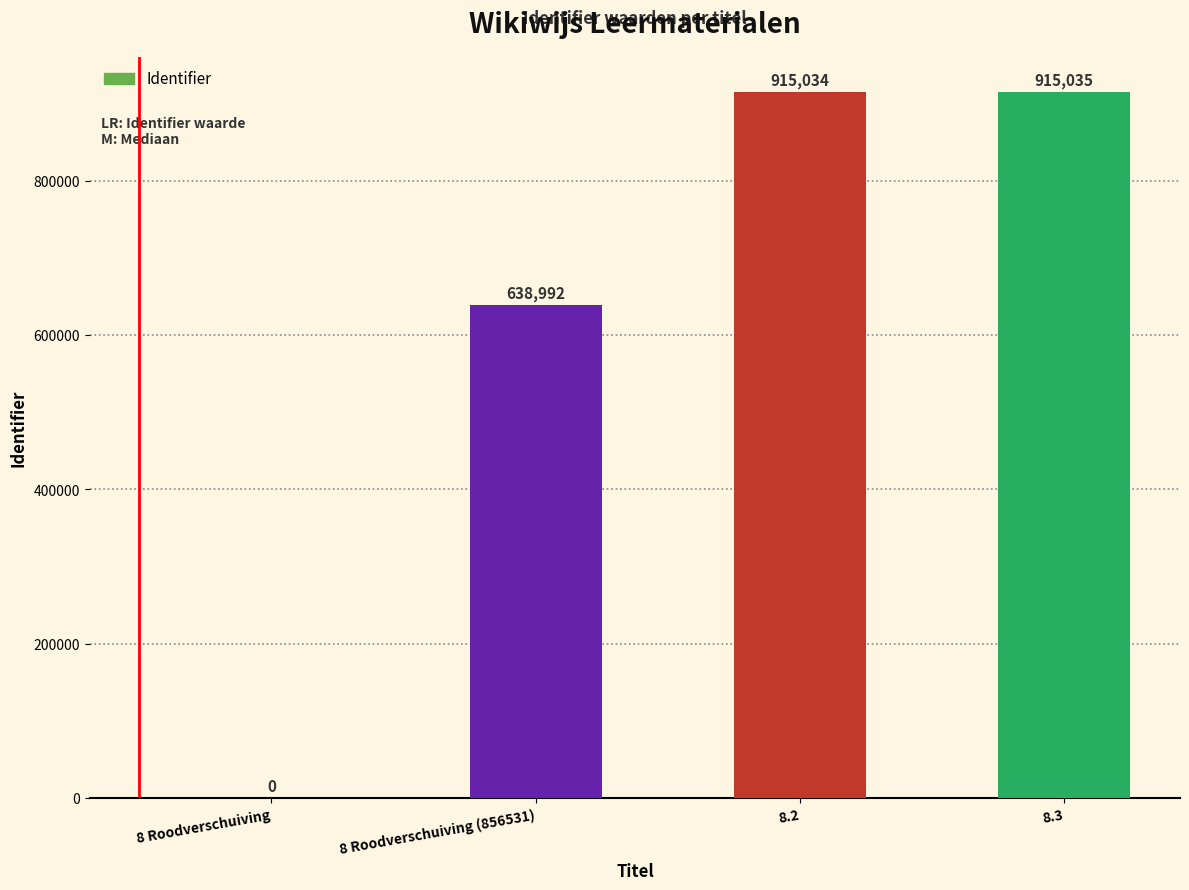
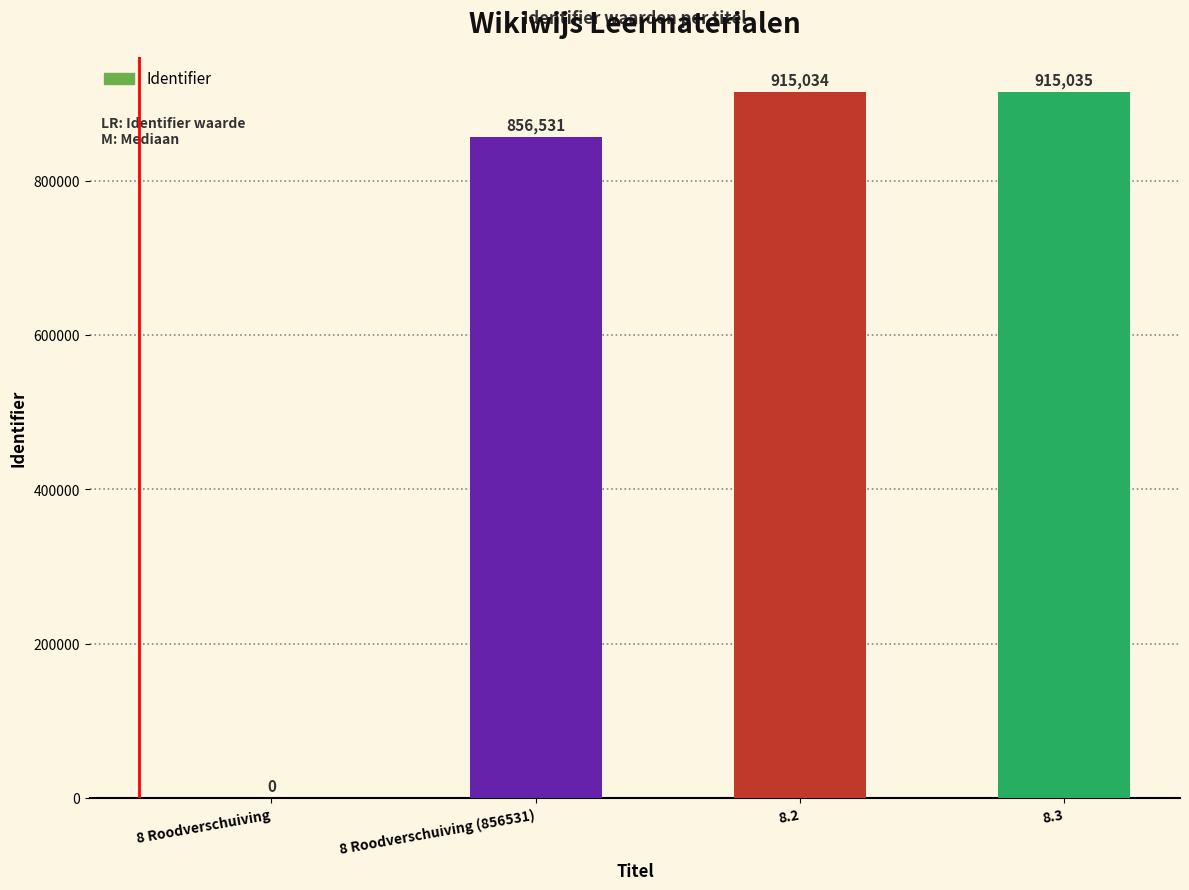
  {
    "8 Roodverschuiving": "0",
-   "8 Roodverschuiving (856531)": "638,992",
+   "8 Roodverschuiving (856531)": "856,531",
    "8.2": "915,034",
    "8.3": "915,035"
  }
